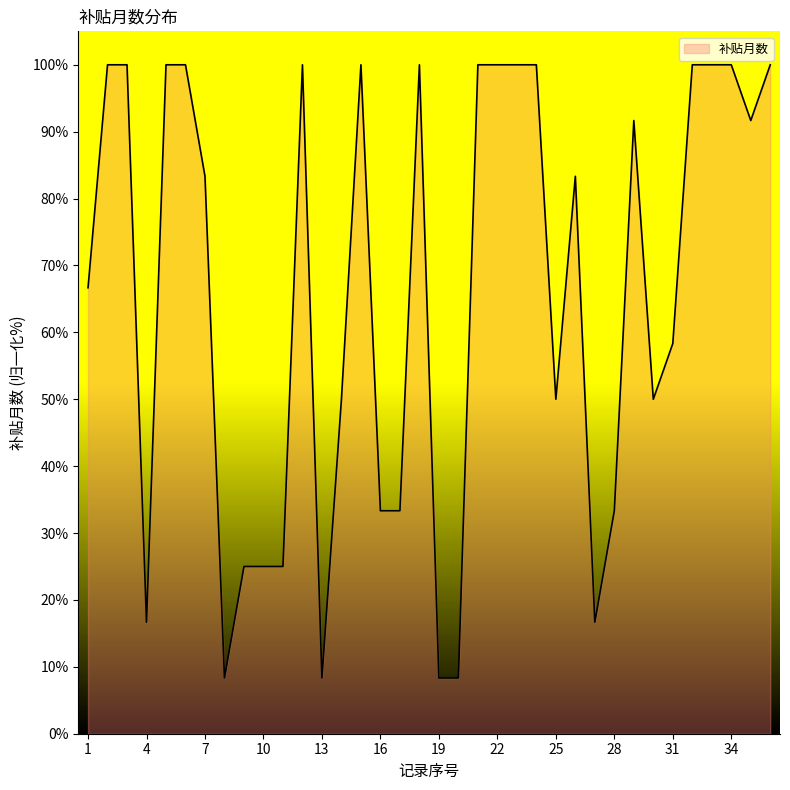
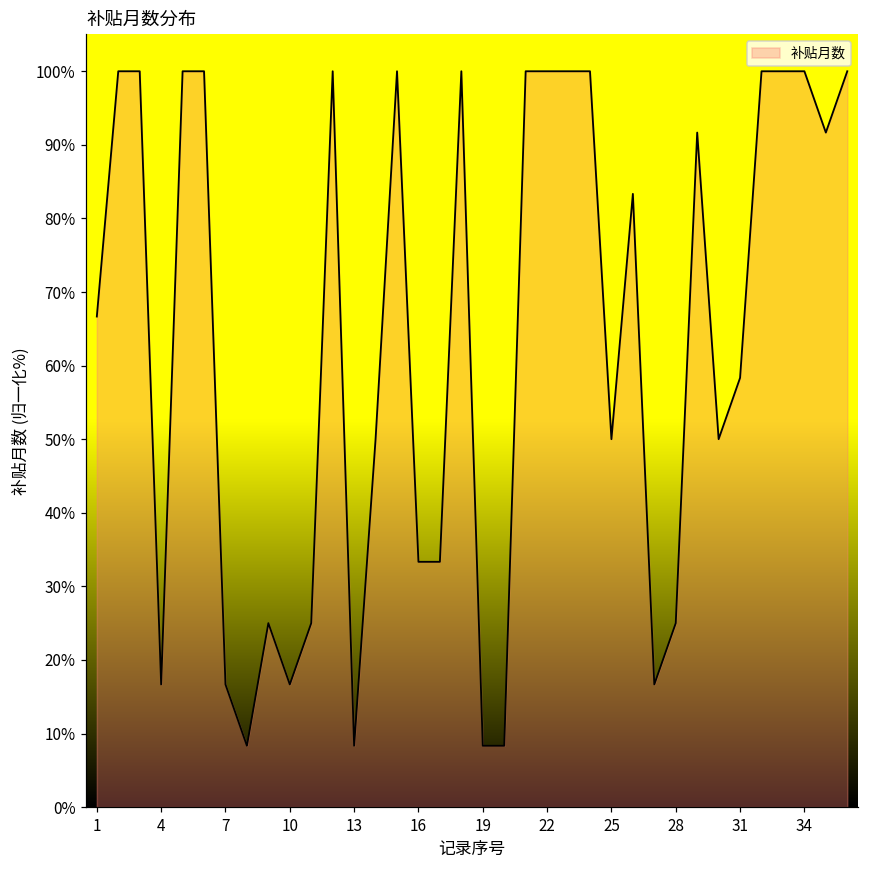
  {
    "1": "67%",
    "4": "17%",
-   "7": "83%",
-   "10": "25%",
+   "7": "17%",
+   "10": "17%",
    "13": "8%",
    "16": "33%",
    "19": "8%",
    "22": "100%",
    "25": "50%",
-   "28": "33%",
+   "28": "25%",
    "31": "58%",
    "34": "100%"
  }
